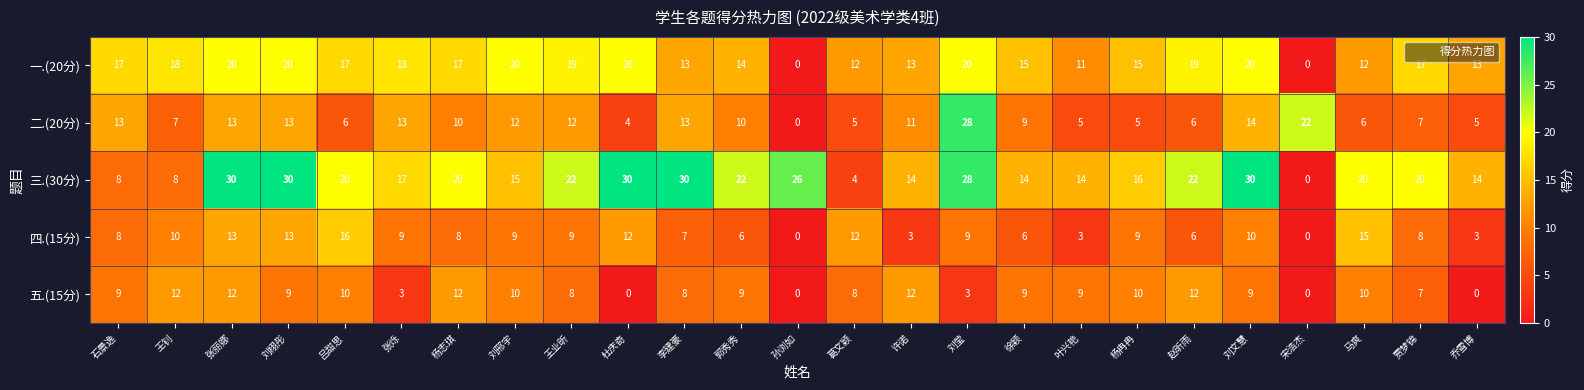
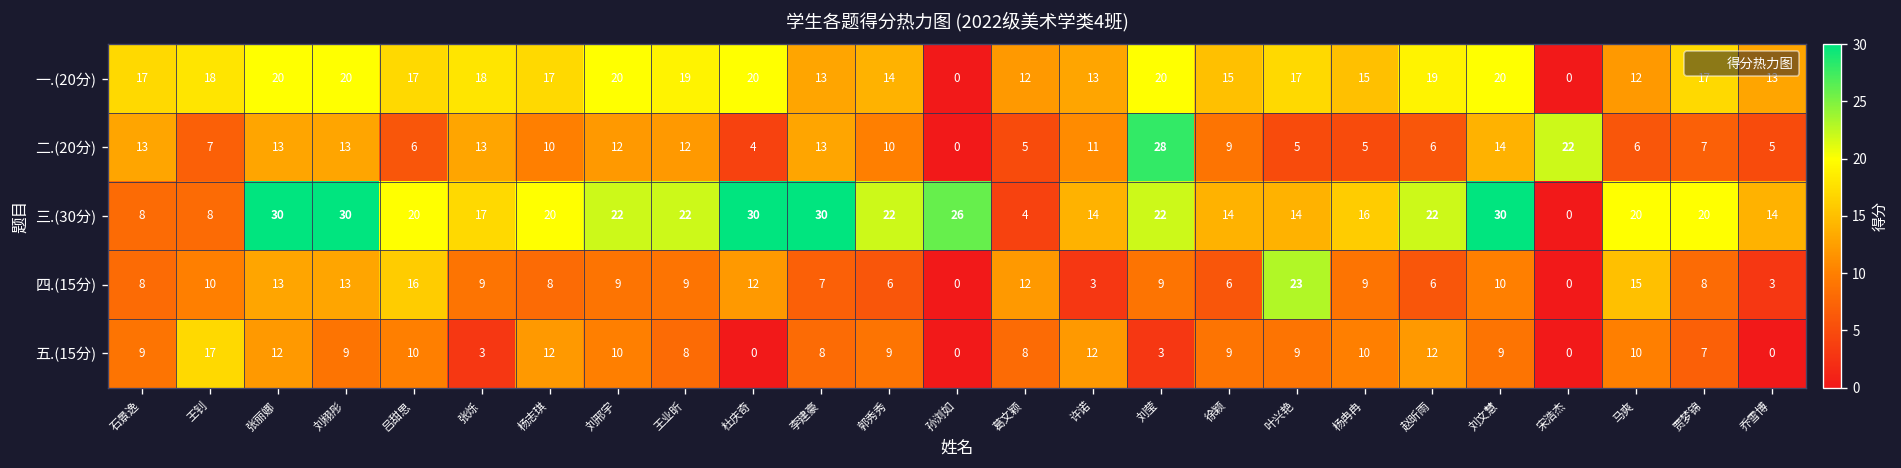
  {
    "一.(20分)": {
      "石景逸": 17,
      "王钊": 18,
      "张丽娜": 20,
      "刘栩彤": 20,
      "吕甜思": 17,
      "张烁": 18,
      "杨志琪": 17,
      "刘邢宇": 20,
      "王业昕": 19,
      "杜庆奇": 20,
      "李建豪": 13,
      "郭秀秀": 14,
      "孙浏如": 0,
      "葛文颖": 12,
      "许诺": 13,
      "刘莹": 20,
      "徐颖": 15,
-     "叶兴艳": 11,
+     "叶兴艳": 17,
      "杨冉冉": 15,
      "赵昕雨": 19,
      "刘文慧": 20,
      "宋浩杰": 0,
      "马爽": 12
    },
    "二.(20分)": {
      "石景逸": 13,
      "王钊": 7,
      "张丽娜": 13,
      "刘栩彤": 13,
      "吕甜思": 6,
      "张烁": 13,
      "杨志琪": 10,
      "刘邢宇": 12,
      "王业昕": 12,
      "杜庆奇": 4,
      "李建豪": 13,
      "郭秀秀": 10,
      "孙浏如": 0,
      "葛文颖": 5,
      "许诺": 11,
      "刘莹": 28,
      "徐颖": 9,
      "叶兴艳": 5,
      "杨冉冉": 5,
      "赵昕雨": 6,
      "刘文慧": 14,
      "宋浩杰": 22,
      "马爽": 6,
      "贾梦锦": 7,
      "乔雪博": 5
    },
    "三.(30分)": {
      "石景逸": 8,
      "王钊": 8,
      "张丽娜": 30,
      "刘栩彤": 30,
      "吕甜思": 20,
      "张烁": 17,
      "杨志琪": 20,
-     "刘邢宇": 15,
+     "刘邢宇": 22,
      "王业昕": 22,
      "杜庆奇": 30,
      "李建豪": 30,
      "郭秀秀": 22,
      "孙浏如": 26,
      "葛文颖": 4,
      "许诺": 14,
-     "刘莹": 28,
+     "刘莹": 22,
      "徐颖": 14,
      "叶兴艳": 14,
      "杨冉冉": 16,
      "赵昕雨": 22,
      "刘文慧": 30,
      "宋浩杰": 0,
      "马爽": 20,
      "贾梦锦": 20,
      "乔雪博": 14
    },
    "四.(15分)": {
      "石景逸": 8,
      "王钊": 10,
      "张丽娜": 13,
      "刘栩彤": 13,
      "吕甜思": 16,
      "张烁": 9,
      "杨志琪": 8,
      "刘邢宇": 9,
      "王业昕": 9,
      "杜庆奇": 12,
      "李建豪": 7,
      "郭秀秀": 6,
      "孙浏如": 0,
      "葛文颖": 12,
      "许诺": 3,
      "刘莹": 9,
      "徐颖": 6,
-     "叶兴艳": 3,
+     "叶兴艳": 23,
      "杨冉冉": 9,
      "赵昕雨": 6,
      "刘文慧": 10,
      "宋浩杰": 0,
      "马爽": 15,
      "贾梦锦": 8,
      "乔雪博": 3
    },
    "五.(15分)": {
      "石景逸": 9,
-     "王钊": 12,
+     "王钊": 17,
      "张丽娜": 12,
      "刘栩彤": 9,
      "吕甜思": 10,
      "张烁": 3,
      "杨志琪": 12,
      "刘邢宇": 10,
      "王业昕": 8,
      "杜庆奇": 0,
      "李建豪": 8,
      "郭秀秀": 9,
      "孙浏如": 0,
      "葛文颖": 8,
      "许诺": 12,
      "刘莹": 3,
      "徐颖": 9,
      "叶兴艳": 9,
      "杨冉冉": 10,
      "赵昕雨": 12,
      "刘文慧": 9,
      "宋浩杰": 0,
      "马爽": 10,
      "贾梦锦": 7,
      "乔雪博": 0
    }
  }
